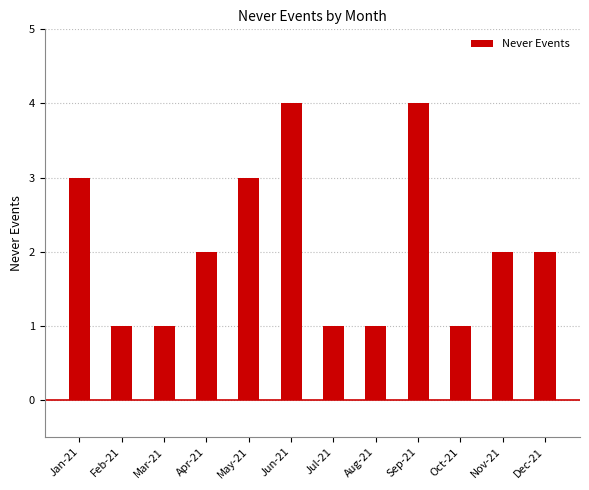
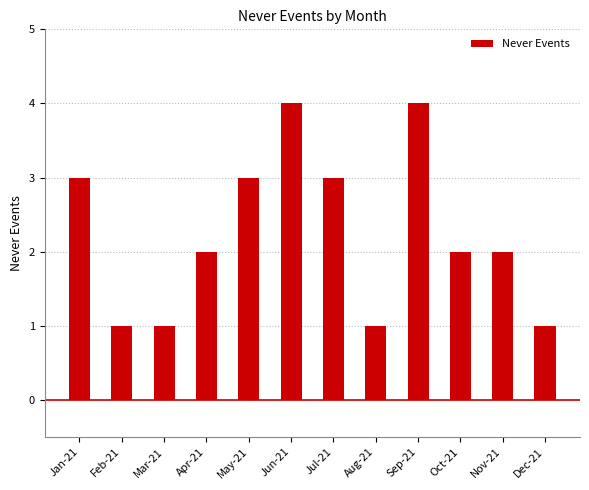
  {
    "Jan-21": 3,
    "Feb-21": 1,
    "Mar-21": 1,
    "Apr-21": 2,
    "May-21": 3,
    "Jun-21": 4,
-   "Jul-21": 1,
+   "Jul-21": 3,
    "Aug-21": 1,
    "Sep-21": 4,
-   "Oct-21": 1,
+   "Oct-21": 2,
    "Nov-21": 2,
-   "Dec-21": 2
+   "Dec-21": 1
  }
